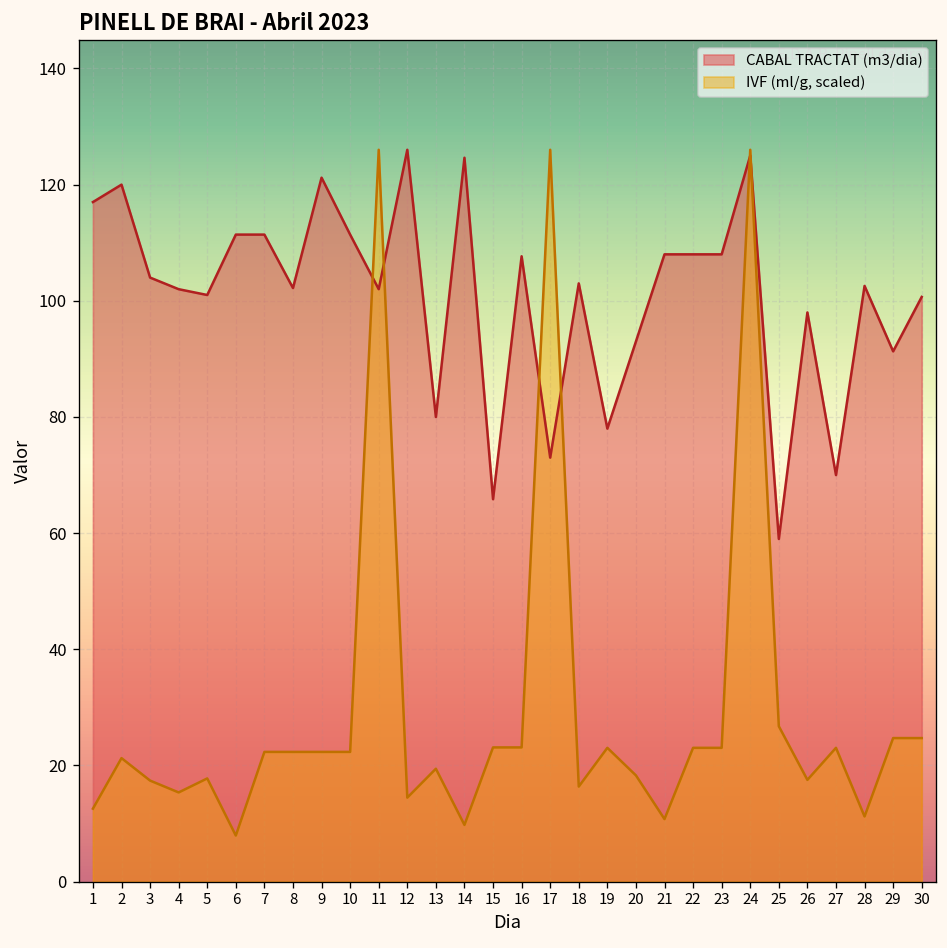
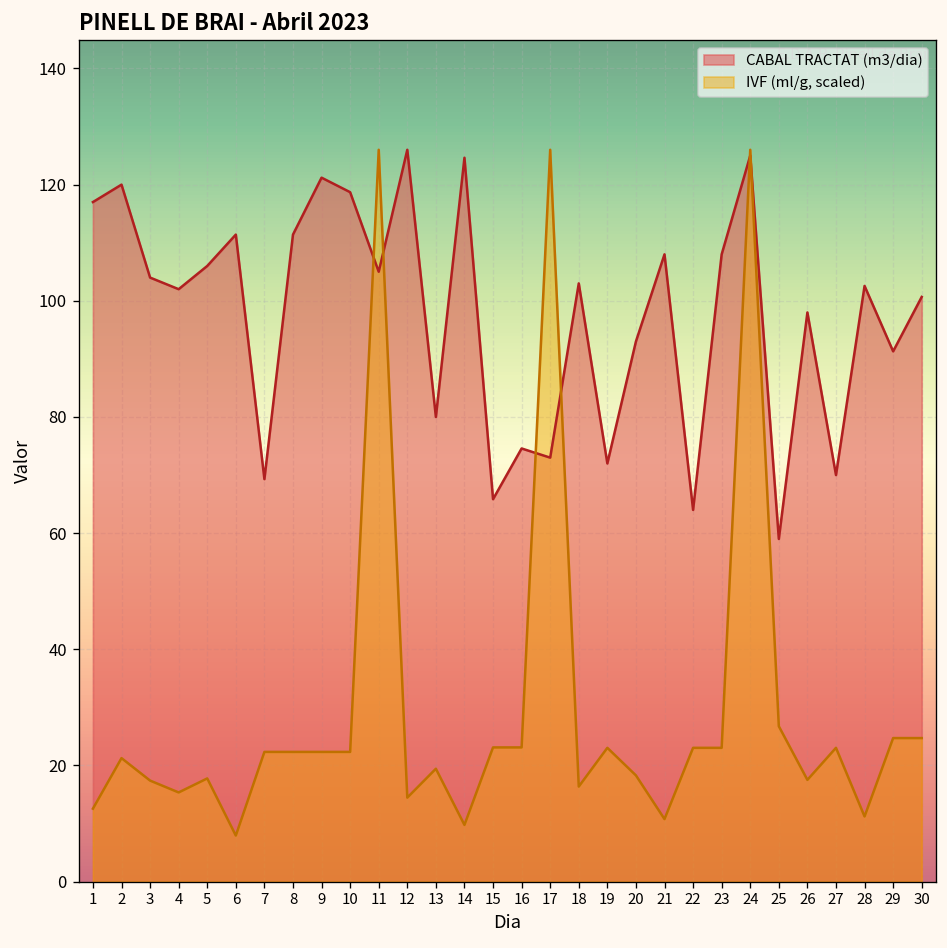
  {
    "CABAL TRACTAT (m3/dia)": {
      "1": 117,
      "2": 120,
      "3": 104,
      "4": 102,
-     "5": 101,
+     "5": 106,
      "6": 111,
-     "7": 111,
-     "8": 102,
+     "7": 69,
+     "8": 111,
      "9": 121,
-     "10": 111,
-     "11": 102,
+     "10": 119,
+     "11": 105,
      "12": 126,
      "13": 80,
      "14": 125,
      "15": 66,
-     "16": 108,
+     "16": 75,
      "17": 73,
      "18": 103,
-     "19": 78,
+     "19": 72,
      "20": 93,
      "21": 108,
-     "22": 108,
+     "22": 64,
      "23": 108,
      "24": 125,
      "25": 59,
      "26": 98,
      "27": 70,
      "28": 103,
      "29": 91,
      "30": 101
    },
    "IVF (ml/g, scaled)": {
      "1": 13,
      "2": 21,
      "3": 17,
      "4": 15,
      "5": 18,
      "6": 8,
      "7": 22,
      "8": 22,
      "9": 22,
      "10": 22,
      "11": 126,
      "12": 14,
      "13": 19,
      "14": 10,
      "15": 23,
      "16": 23,
      "17": 126,
      "18": 16,
      "19": 23,
      "20": 18,
      "21": 11,
      "22": 23,
      "23": 23,
      "24": 126,
      "25": 27,
      "26": 18,
      "27": 23,
      "28": 11,
      "29": 25,
      "30": 25
    }
  }
